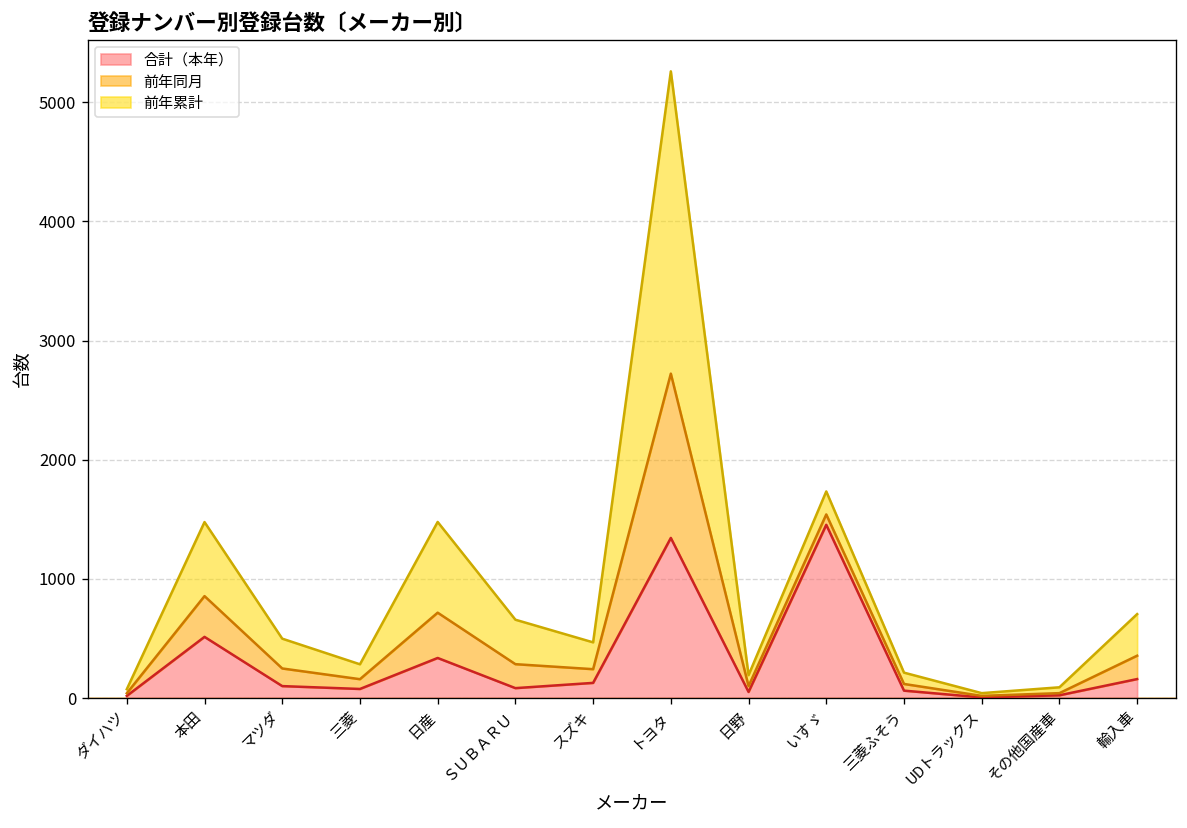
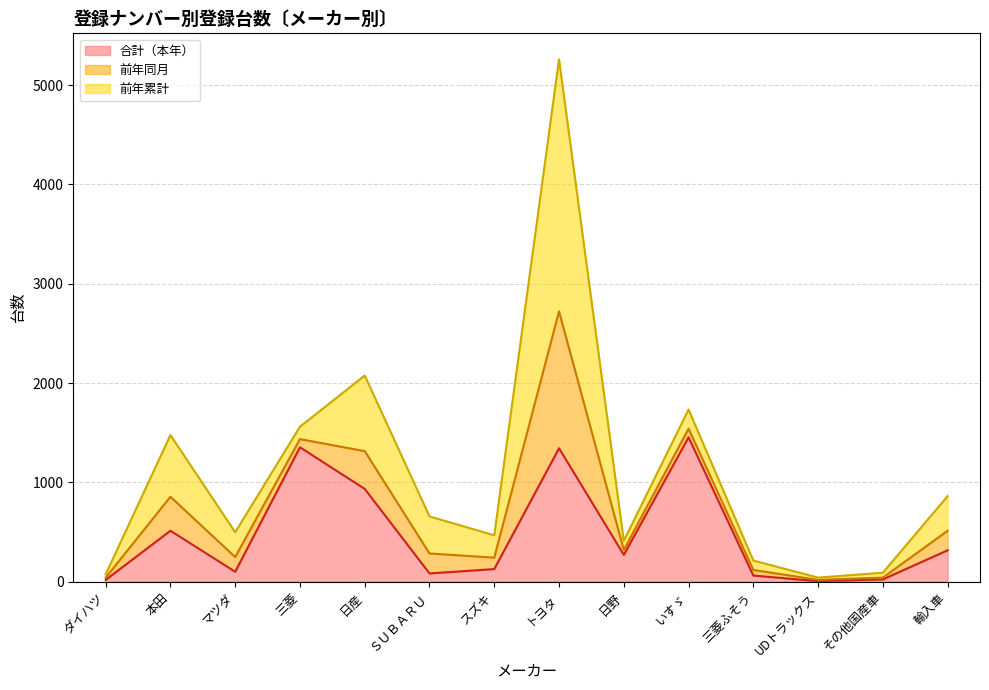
  {
    "合計（本年）": {
      "本田": 500,
      "マツダ": 100,
-     "三菱": 100,
-     "日産": 300,
+     "三菱": 1400,
+     "日産": 900,
      "ＳＵＢＡＲＵ": 100,
      "スズキ": 100,
      "トヨタ": 1300,
-     "日野": 100,
+     "日野": 300,
      "いすゞ": 1500,
      "三菱ふそう": 100,
-     "輸入車": 200
+     "輸入車": 300
    }
  }
